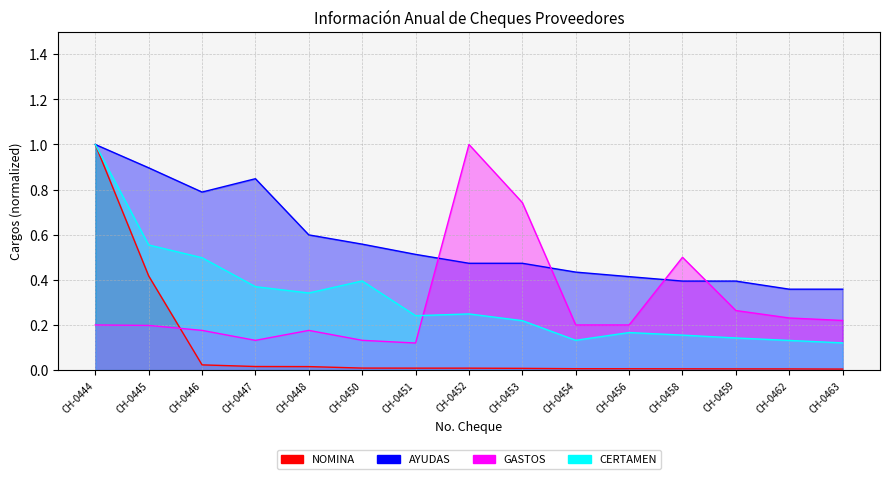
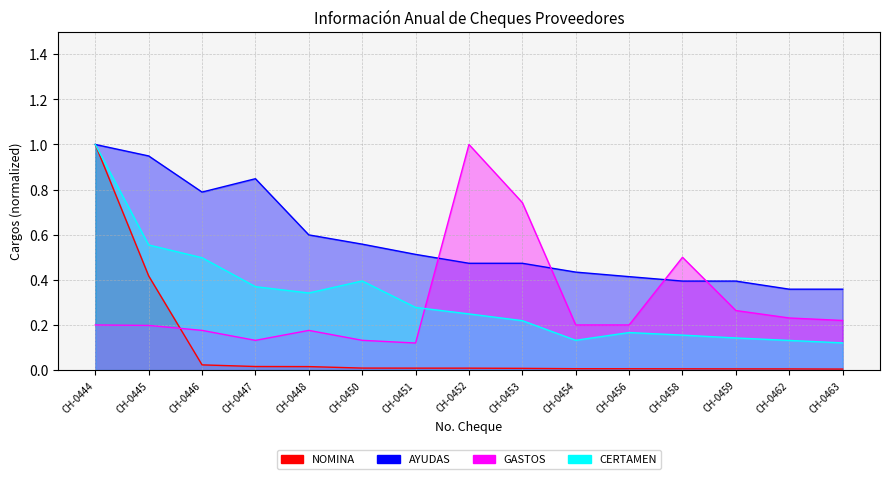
  {
    "NOMINA": {
      "CH-0445": 0.42,
      "CH-0446": 0.02,
      "CH-0447": 0.02,
      "CH-0448": 0.02,
      "CH-0450": 0.01,
      "CH-0451": 0.01,
      "CH-0452": 0.01,
      "CH-0453": 0.01,
      "CH-0454": 0.01,
      "CH-0456": 0.01,
      "CH-0458": 0.01,
      "CH-0459": 0.01,
      "CH-0462": 0.01,
      "CH-0463": 0.00
    },
    "AYUDAS": {
-     "CH-0445": 0.90,
+     "CH-0445": 0.95,
      "CH-0446": 0.79,
      "CH-0447": 0.85,
      "CH-0448": 0.60,
      "CH-0450": 0.56,
      "CH-0451": 0.51,
      "CH-0452": 0.47,
      "CH-0453": 0.47,
      "CH-0454": 0.43,
      "CH-0456": 0.41,
      "CH-0458": 0.39,
      "CH-0459": 0.39,
      "CH-0462": 0.36,
      "CH-0463": 0.36
    },
    "GASTOS": {
      "CH-0444": 0.20,
      "CH-0445": 0.20,
      "CH-0446": 0.18,
      "CH-0447": 0.13,
      "CH-0448": 0.18,
      "CH-0450": 0.13,
      "CH-0451": 0.12,
      "CH-0452": 1.00,
      "CH-0453": 0.74,
      "CH-0454": 0.20,
      "CH-0456": 0.20,
      "CH-0458": 0.50,
      "CH-0459": 0.26,
      "CH-0462": 0.23,
      "CH-0463": 0.22
    },
    "CERTAMEN": {
      "CH-0445": 0.55,
      "CH-0446": 0.50,
      "CH-0447": 0.37,
      "CH-0448": 0.34,
      "CH-0450": 0.40,
-     "CH-0451": 0.24,
+     "CH-0451": 0.28,
      "CH-0452": 0.25,
      "CH-0453": 0.22,
      "CH-0454": 0.13,
      "CH-0456": 0.17,
      "CH-0458": 0.16,
      "CH-0459": 0.14,
      "CH-0462": 0.13,
      "CH-0463": 0.12
    }
  }
